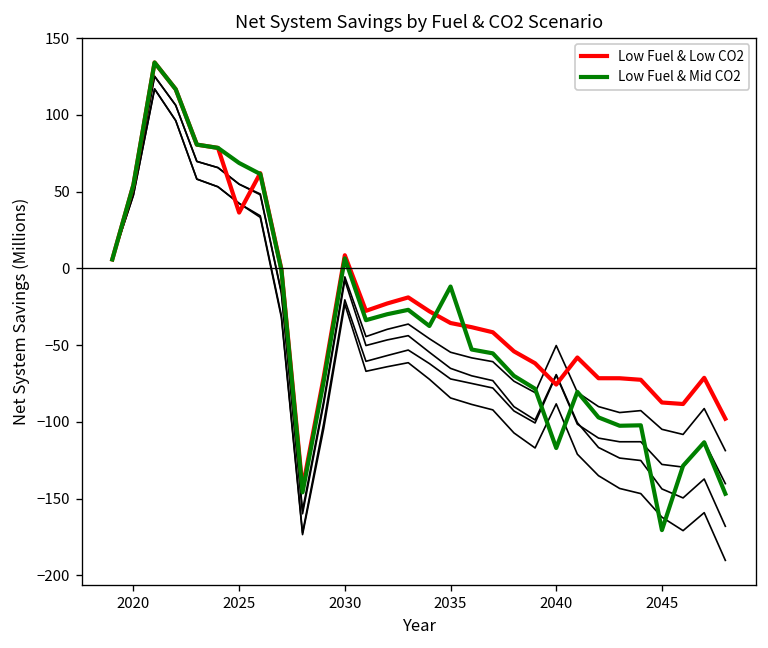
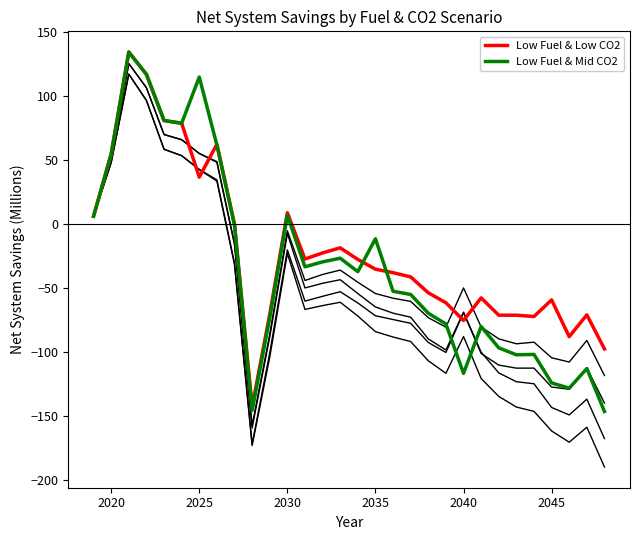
  {
    "Low Fuel & Low CO2": {
      "2025": 36,
      "2030": 9,
      "2035": -36,
      "2040": -76,
-     "2045": -87
+     "2045": -60
    },
    "Low Fuel & Mid CO2": {
-     "2025": 69,
+     "2025": 115,
      "2030": 6,
      "2035": -12,
      "2040": -117,
-     "2045": -170
+     "2045": -124
    }
  }
